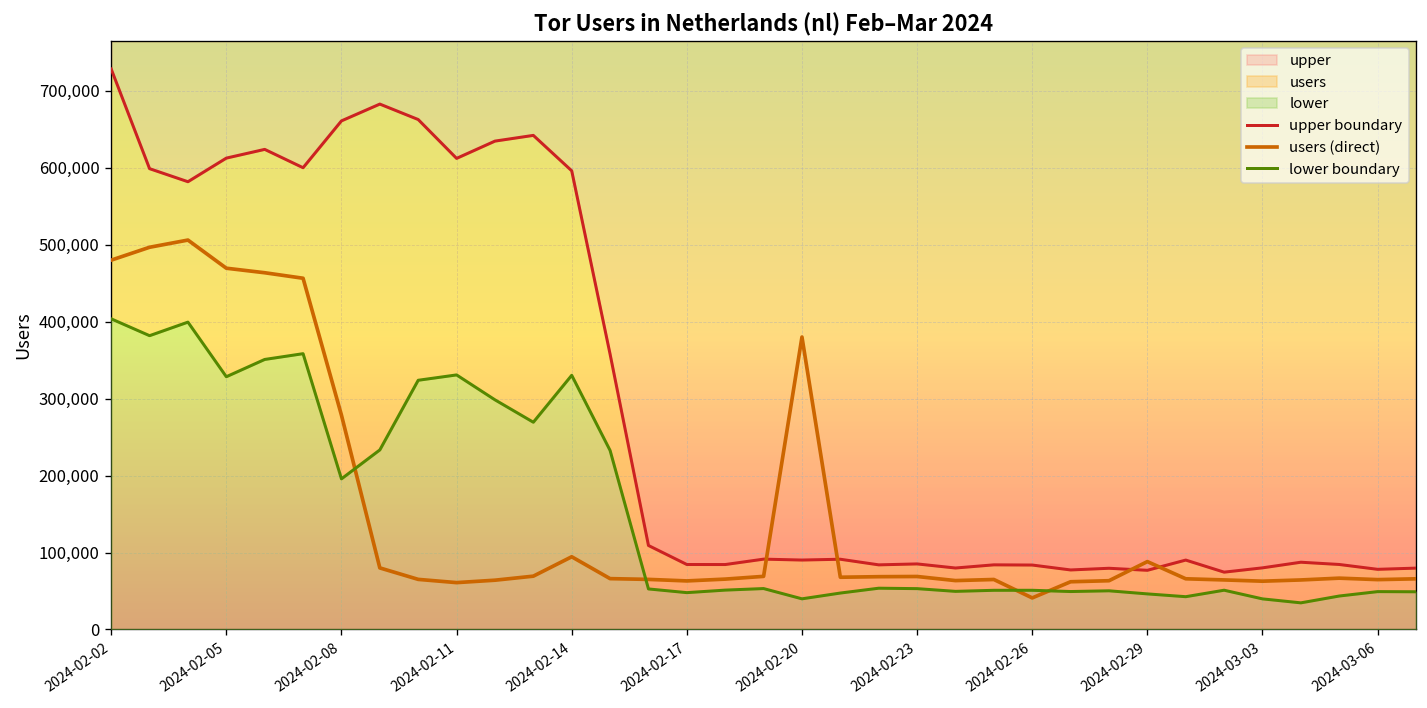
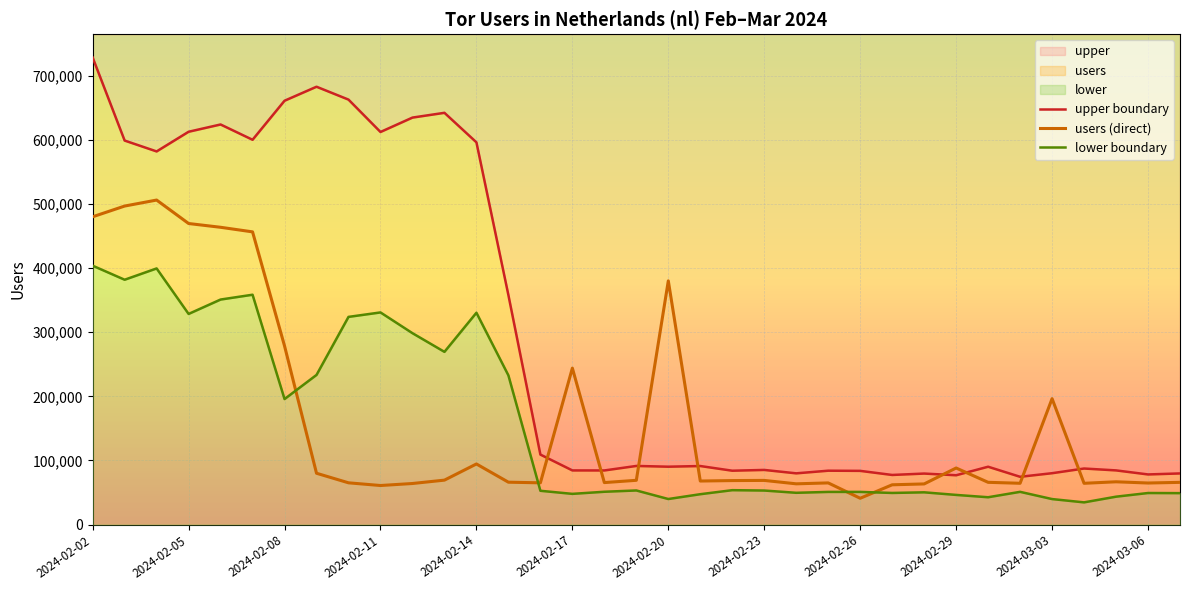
  {
    "users (direct)": {
      "2024-02-02": "480,000",
      "2024-02-05": "470,000",
      "2024-02-08": "280,000",
      "2024-02-11": "60,000",
      "2024-02-14": "90,000",
-     "2024-02-17": "60,000",
+     "2024-02-17": "240,000",
      "2024-02-20": "380,000",
      "2024-02-23": "70,000",
      "2024-02-26": "40,000",
      "2024-02-29": "90,000",
-     "2024-03-03": "60,000",
+     "2024-03-03": "200,000",
      "2024-03-06": "60,000"
    }
  }
